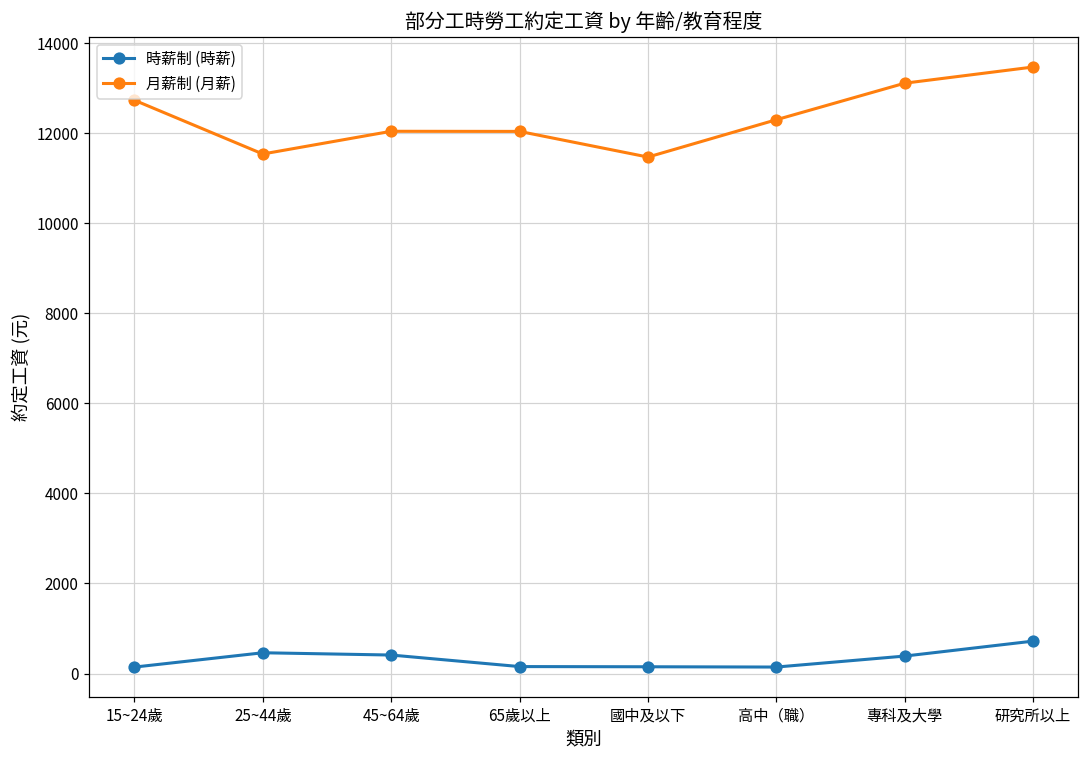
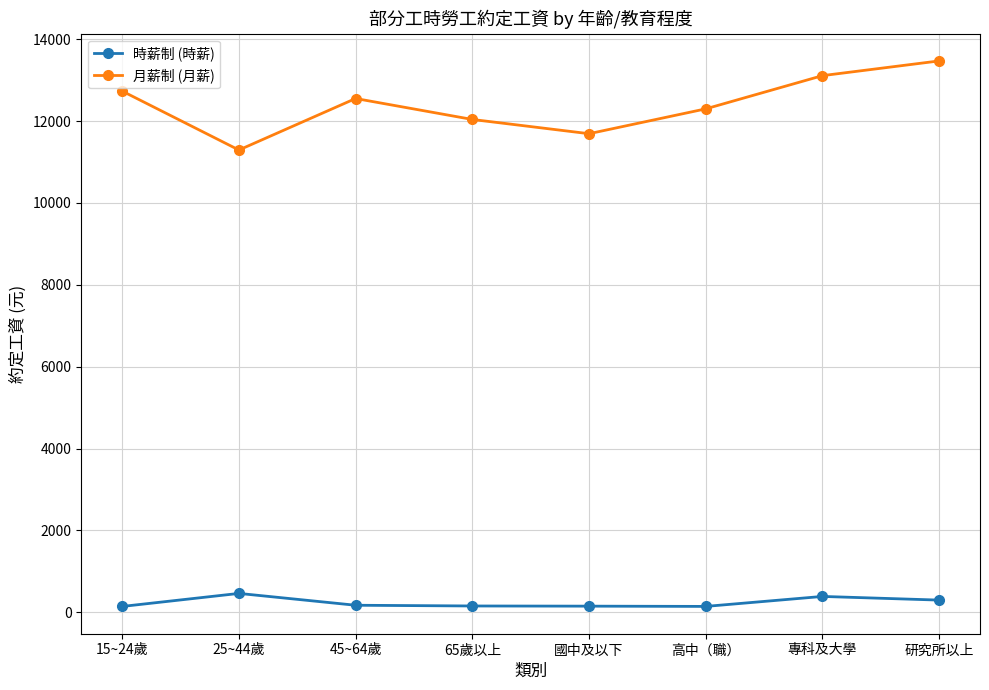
  {
    "時薪制 (時薪)": {
      "15~24歲": 100,
      "25~44歲": 500,
-     "45~64歲": 400,
+     "45~64歲": 200,
      "65歲以上": 200,
      "國中及以下": 100,
      "高中（職）": 100,
      "專科及大學": 400,
-     "研究所以上": 700
+     "研究所以上": 300
    },
    "月薪制 (月薪)": {
      "15~24歲": 12700,
-     "25~44歲": 11500,
-     "45~64歲": 12000,
+     "25~44歲": 11300,
+     "45~64歲": 12600,
      "65歲以上": 12000,
-     "國中及以下": 11500,
+     "國中及以下": 11700,
      "高中（職）": 12300,
      "專科及大學": 13100,
      "研究所以上": 13500
    }
  }
